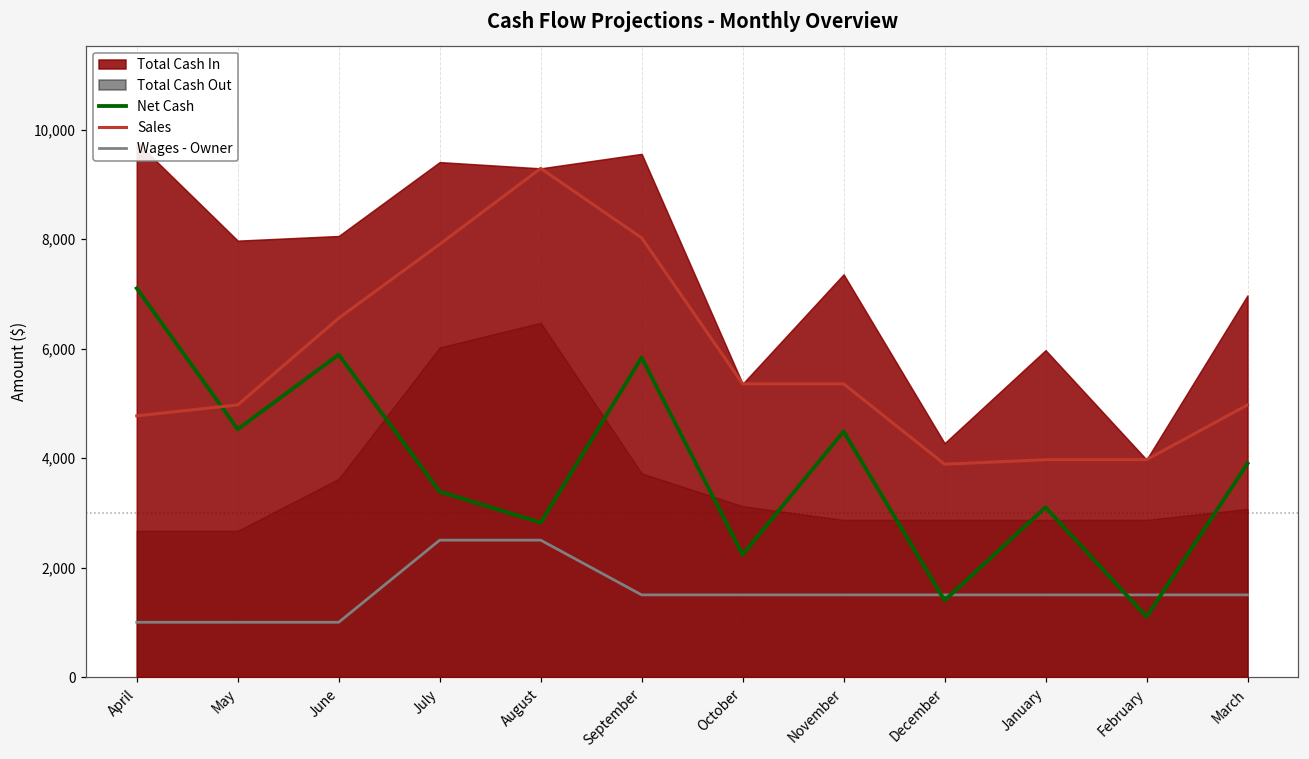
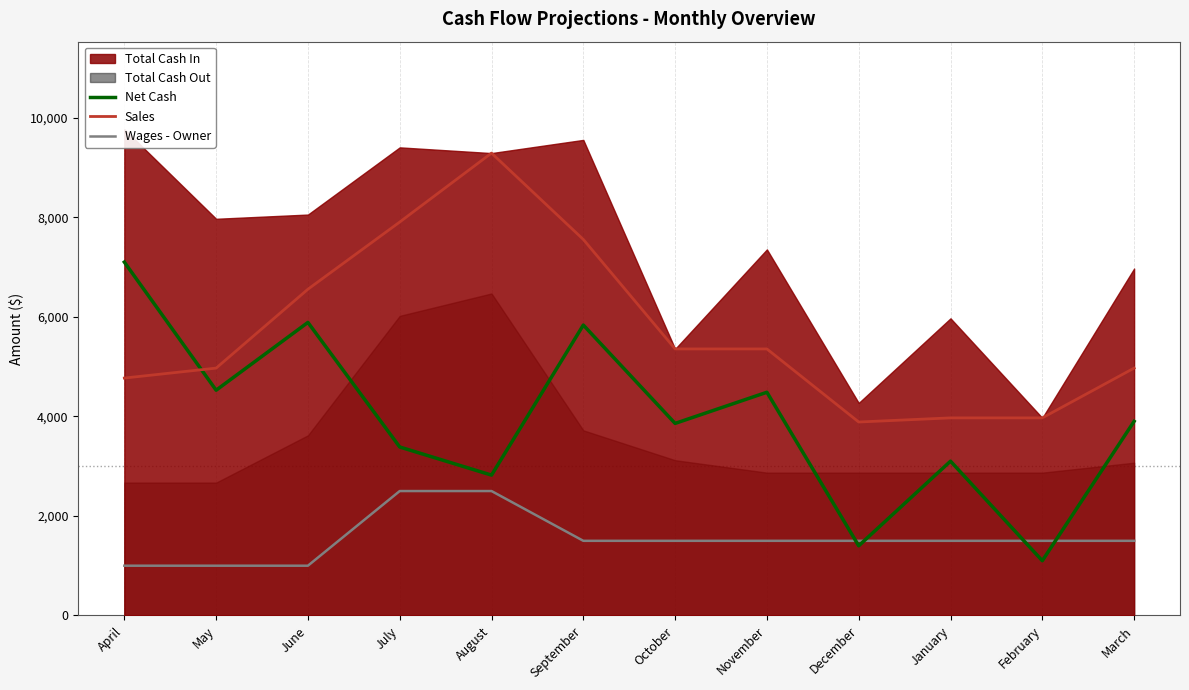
  {
    "Net Cash": {
      "April": "7,100",
      "May": "4,500",
      "June": "5,900",
      "July": "3,400",
      "August": "2,800",
      "September": "5,800",
-     "October": "2,200",
+     "October": "3,900",
      "November": "4,500",
      "December": "1,400",
      "January": "3,100",
      "February": "1,100",
      "March": "3,900"
    },
    "Total Cash In": {
      "May": "8,000",
      "June": "8,100",
      "July": "9,400",
      "September": "9,600",
      "November": "7,400",
      "December": "4,300",
      "January": "6,000",
      "March": "7,000"
    },
    "Sales": {
      "April": "4,800",
      "May": "5,000",
      "June": "6,600",
      "July": "7,900",
-     "September": "8,000",
+     "September": "7,600",
      "November": "5,400",
      "December": "3,900",
      "January": "4,000",
      "March": "5,000"
    }
  }
